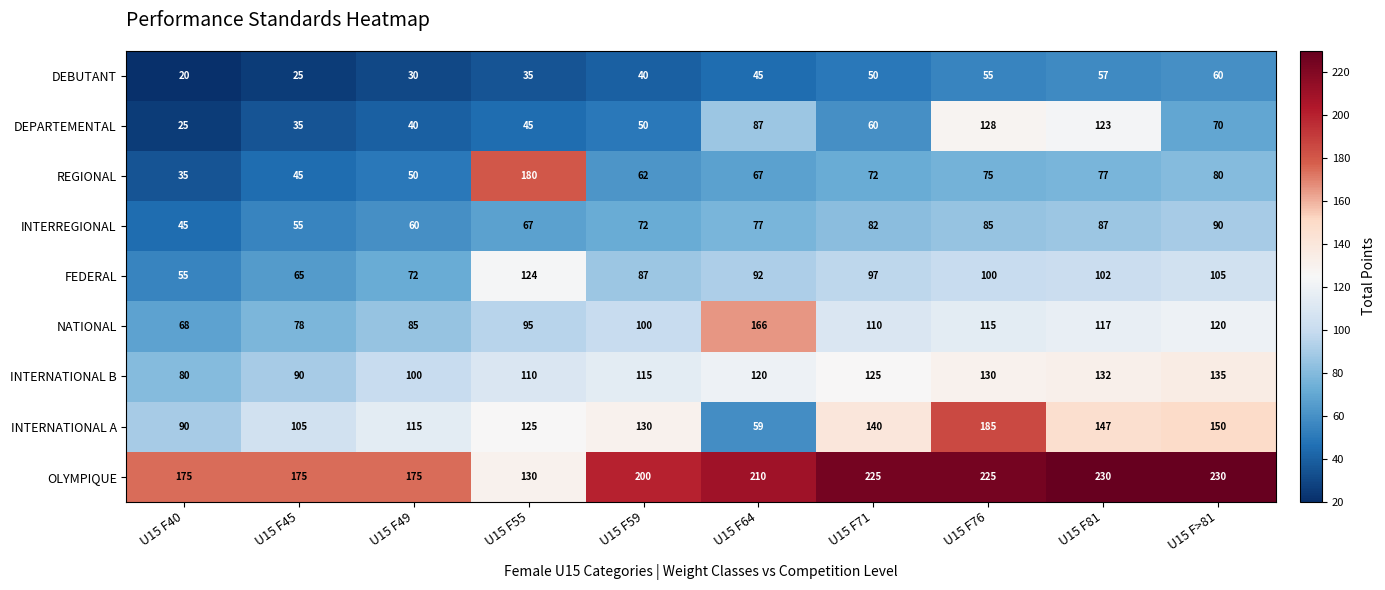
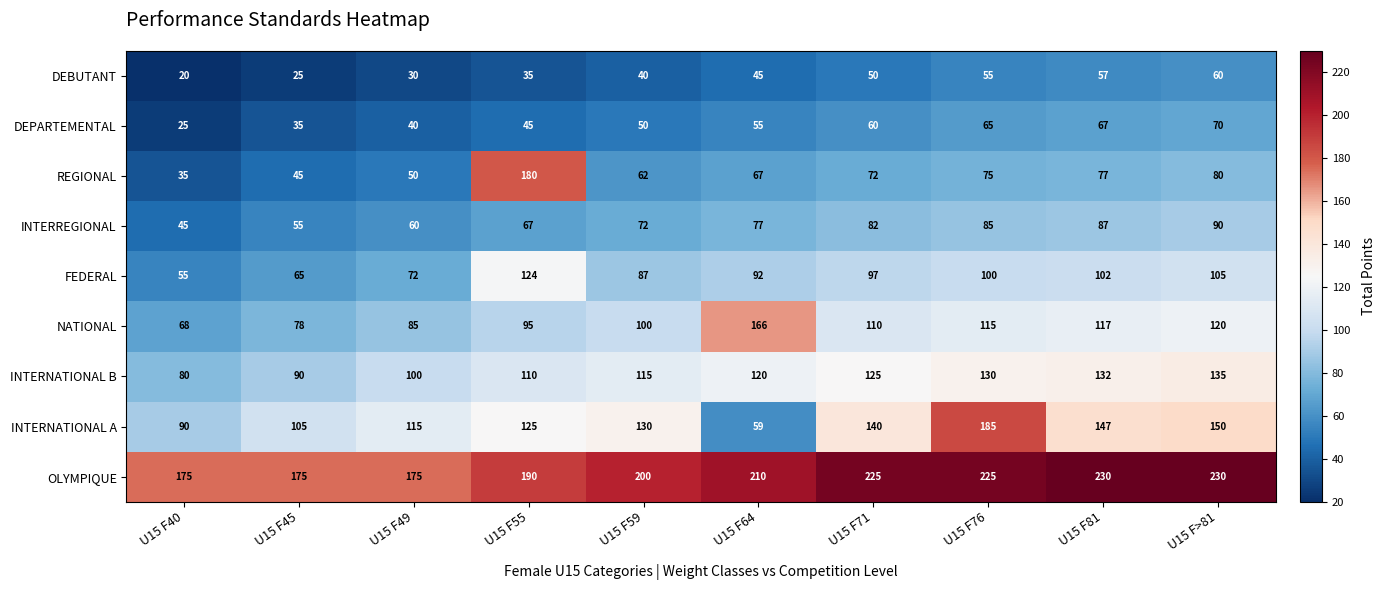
  {
    "DEBUTANT": {
      "U15 F40": 20,
      "U15 F45": 25,
      "U15 F49": 30,
      "U15 F55": 35,
      "U15 F59": 40,
      "U15 F64": 45,
      "U15 F71": 50,
      "U15 F76": 55,
      "U15 F81": 57,
      "U15 F>81": 60
    },
    "DEPARTEMENTAL": {
      "U15 F40": 25,
      "U15 F45": 35,
      "U15 F49": 40,
      "U15 F55": 45,
      "U15 F59": 50,
-     "U15 F64": 87,
+     "U15 F64": 55,
      "U15 F71": 60,
-     "U15 F76": 128,
-     "U15 F81": 123,
+     "U15 F76": 65,
+     "U15 F81": 67,
      "U15 F>81": 70
    },
    "REGIONAL": {
      "U15 F40": 35,
      "U15 F45": 45,
      "U15 F49": 50,
      "U15 F55": 180,
      "U15 F59": 62,
      "U15 F64": 67,
      "U15 F71": 72,
      "U15 F76": 75,
      "U15 F81": 77,
      "U15 F>81": 80
    },
    "INTERREGIONAL": {
      "U15 F40": 45,
      "U15 F45": 55,
      "U15 F49": 60,
      "U15 F55": 67,
      "U15 F59": 72,
      "U15 F64": 77,
      "U15 F71": 82,
      "U15 F76": 85,
      "U15 F81": 87,
      "U15 F>81": 90
    },
    "FEDERAL": {
      "U15 F40": 55,
      "U15 F45": 65,
      "U15 F49": 72,
      "U15 F55": 124,
      "U15 F59": 87,
      "U15 F64": 92,
      "U15 F71": 97,
      "U15 F76": 100,
      "U15 F81": 102,
      "U15 F>81": 105
    },
    "NATIONAL": {
      "U15 F40": 68,
      "U15 F45": 78,
      "U15 F49": 85,
      "U15 F55": 95,
      "U15 F59": 100,
      "U15 F64": 166,
      "U15 F71": 110,
      "U15 F76": 115,
      "U15 F81": 117,
      "U15 F>81": 120
    },
    "INTERNATIONAL B": {
      "U15 F40": 80,
      "U15 F45": 90,
      "U15 F49": 100,
      "U15 F55": 110,
      "U15 F59": 115,
      "U15 F64": 120,
      "U15 F71": 125,
      "U15 F76": 130,
      "U15 F81": 132,
      "U15 F>81": 135
    },
    "INTERNATIONAL A": {
      "U15 F40": 90,
      "U15 F45": 105,
      "U15 F49": 115,
      "U15 F55": 125,
      "U15 F59": 130,
      "U15 F64": 59,
      "U15 F71": 140,
      "U15 F76": 185,
      "U15 F81": 147,
      "U15 F>81": 150
    },
    "OLYMPIQUE": {
      "U15 F40": 175,
      "U15 F45": 175,
      "U15 F49": 175,
-     "U15 F55": 130,
+     "U15 F55": 190,
      "U15 F59": 200,
      "U15 F64": 210,
      "U15 F71": 225,
      "U15 F76": 225,
      "U15 F81": 230,
      "U15 F>81": 230
    }
  }
